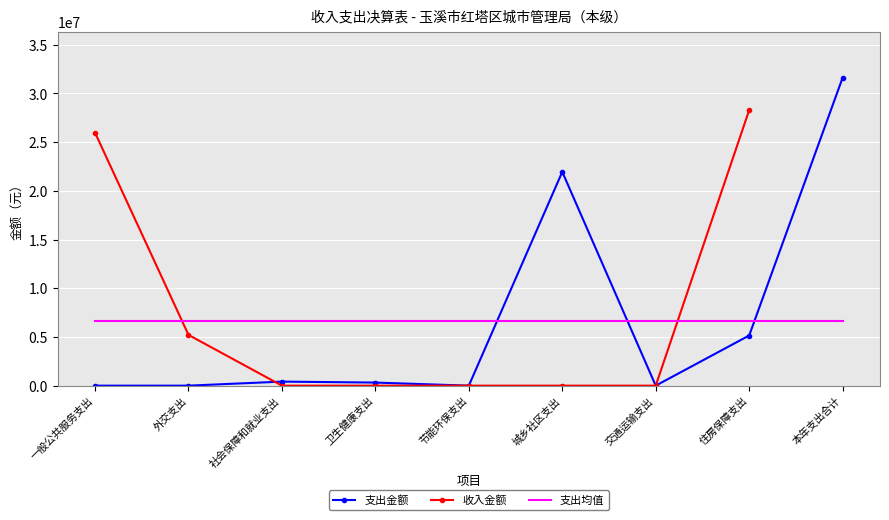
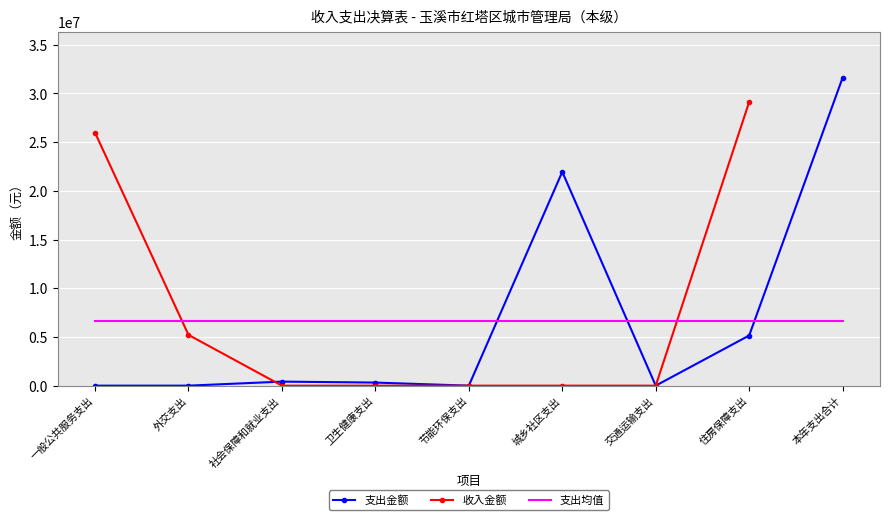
  {
    "支出金额": {
      "一般公共服务支出": 0,
      "外交支出": 0,
      "社会保障和就业支出": 0,
      "卫生健康支出": 0,
      "城乡社区支出": 22000000,
      "住房保障支出": 5000000,
      "本年支出合计": 32000000
    },
    "收入金额": {
      "一般公共服务支出": 26000000,
      "外交支出": 5000000,
      "社会保障和就业支出": 0,
      "卫生健康支出": 0,
      "城乡社区支出": 0,
-     "住房保障支出": 28000000
+     "住房保障支出": 29000000
    },
    "支出均值": {
      "一般公共服务支出": 7000000,
      "外交支出": 7000000,
      "社会保障和就业支出": 7000000,
      "卫生健康支出": 7000000,
      "节能环保支出": 7000000,
      "城乡社区支出": 7000000,
      "交通运输支出": 7000000,
      "住房保障支出": 7000000,
      "本年支出合计": 7000000
    }
  }
